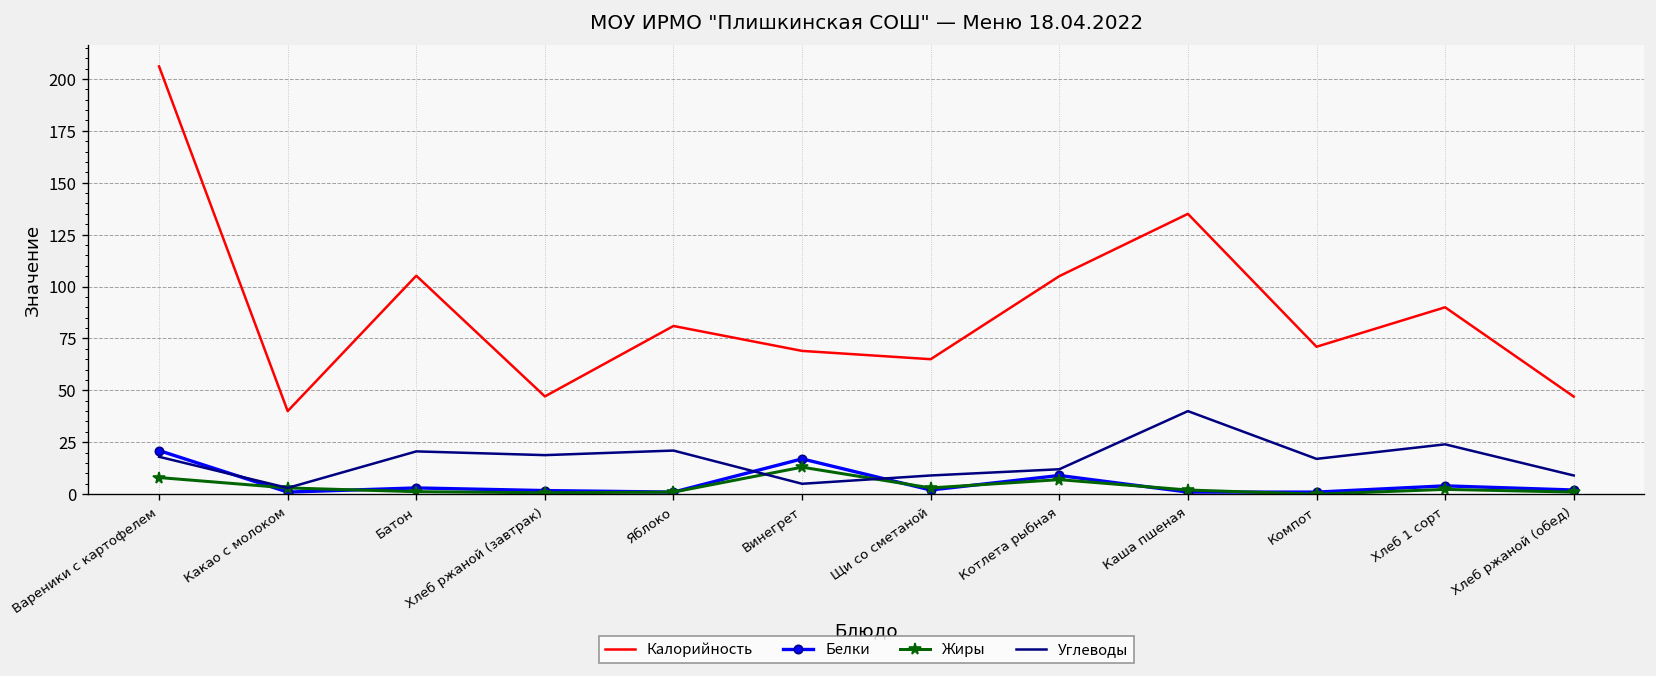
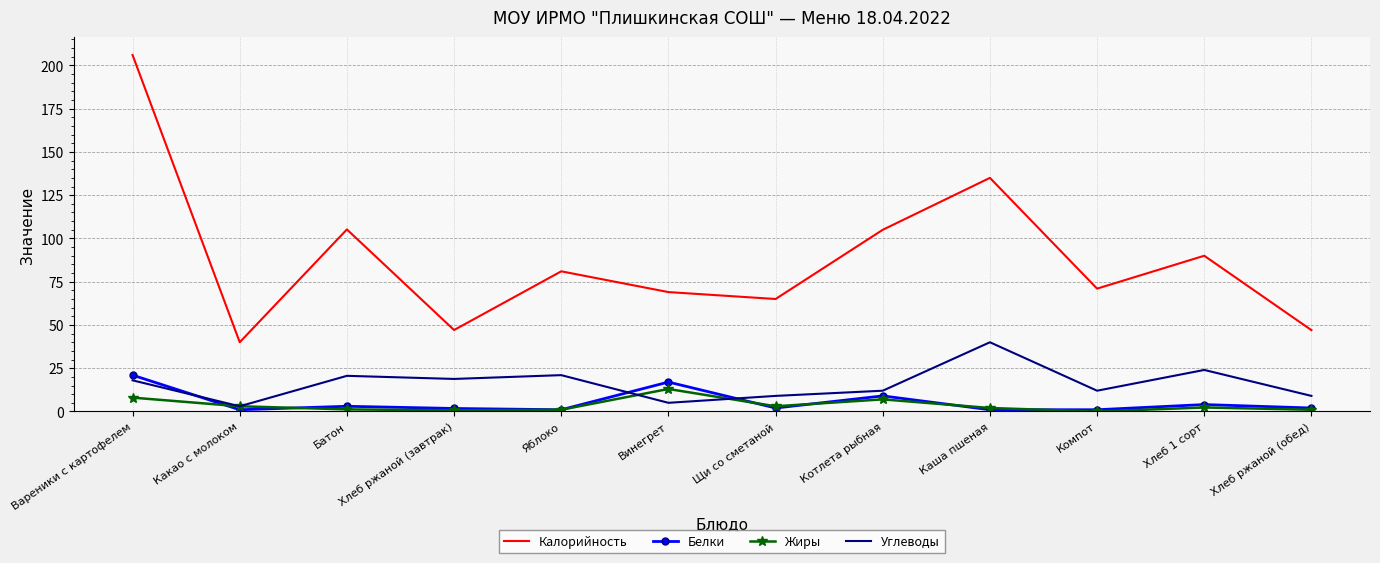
  {
    "Калорийность": {
      "Вареники с картофелем": 206,
      "Какао с молоком": 40,
      "Батон": 105,
      "Хлеб ржаной (завтрак)": 47,
      "Яблоко": 81,
      "Винегрет": 69,
      "Щи со сметаной": 65,
      "Котлета рыбная": 105,
      "Каша пшеная": 135,
      "Компот": 71,
      "Хлеб 1 сорт": 90,
      "Хлеб ржаной (обед)": 47
    },
    "Белки": {
      "Вареники с картофелем": 21,
      "Какао с молоком": 1,
      "Батон": 3,
      "Винегрет": 17,
      "Котлета рыбная": 9,
      "Хлеб 1 сорт": 4
    },
    "Жиры": {
      "Вареники с картофелем": 8,
      "Батон": 1,
      "Винегрет": 13,
      "Котлета рыбная": 7,
      "Хлеб 1 сорт": 2
    },
    "Углеводы": {
      "Вареники с картофелем": 18,
      "Батон": 21,
      "Хлеб ржаной (завтрак)": 19,
      "Яблоко": 21,
      "Винегрет": 5,
      "Щи со сметаной": 9,
      "Котлета рыбная": 12,
      "Каша пшеная": 40,
-     "Компот": 17,
+     "Компот": 12,
      "Хлеб 1 сорт": 24,
      "Хлеб ржаной (обед)": 9
    }
  }
